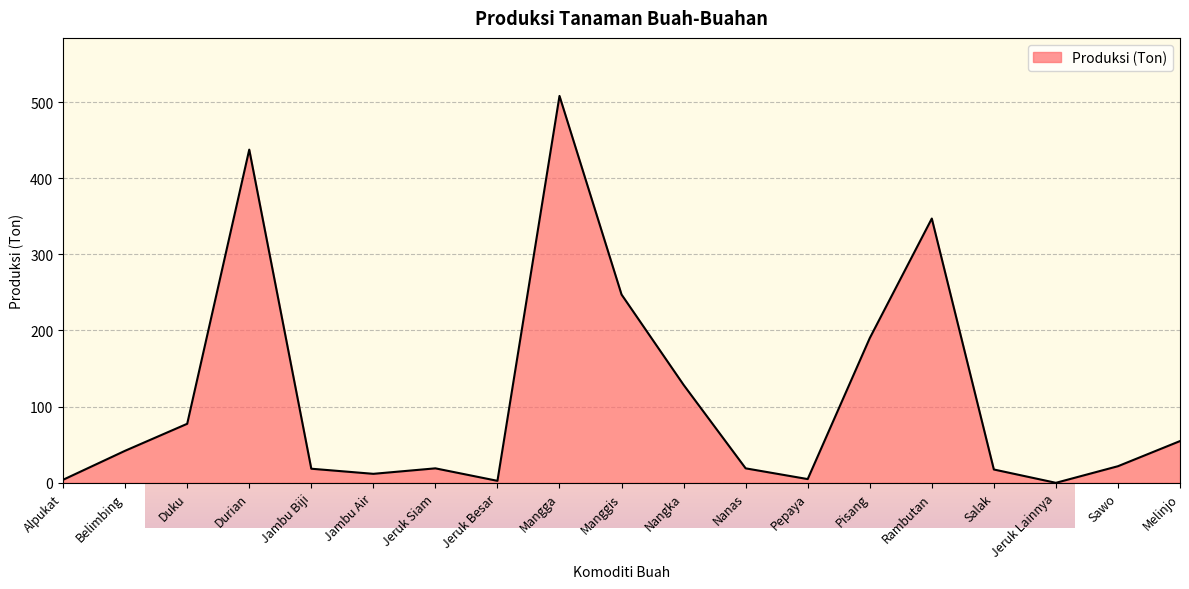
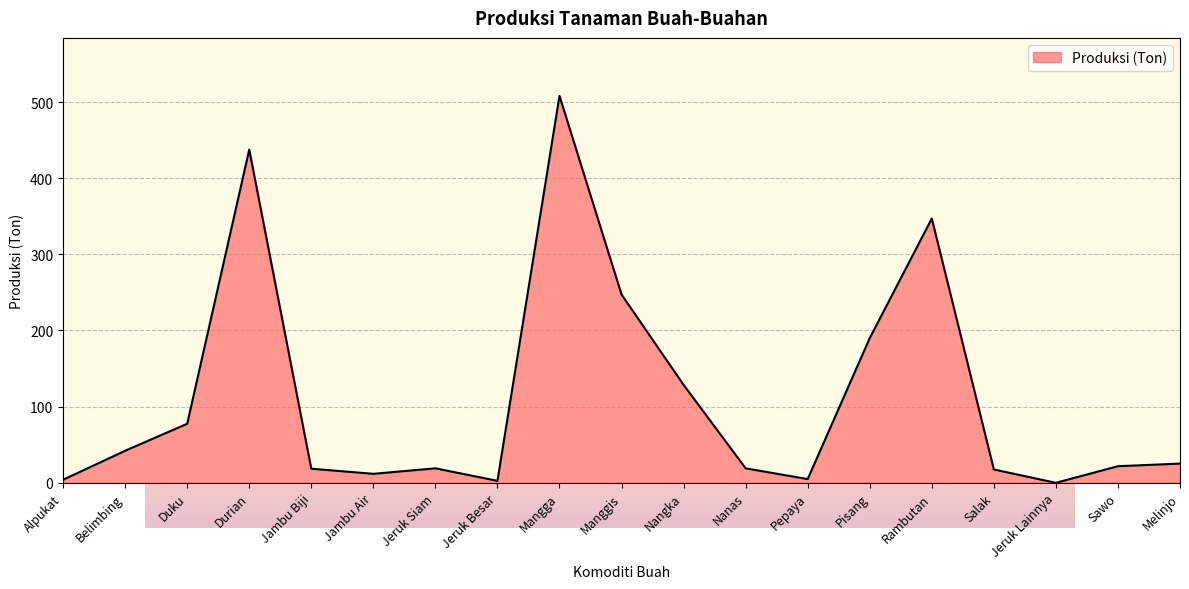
  {
    "Produksi Tanaman Buah-Buahan": {
      "Alpukat": 0,
      "Belimbing": 40,
      "Sawo": 20,
-     "Melinjo": 50
+     "Melinjo": 30
    }
  }
